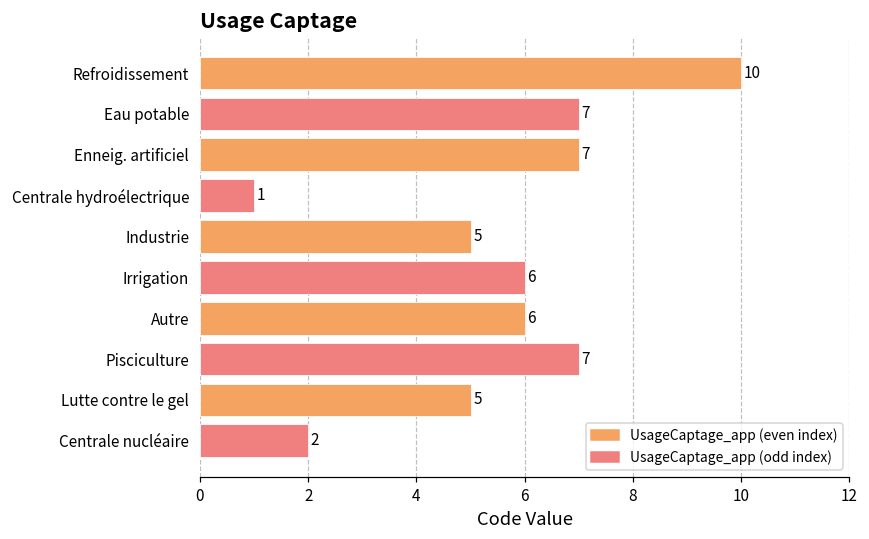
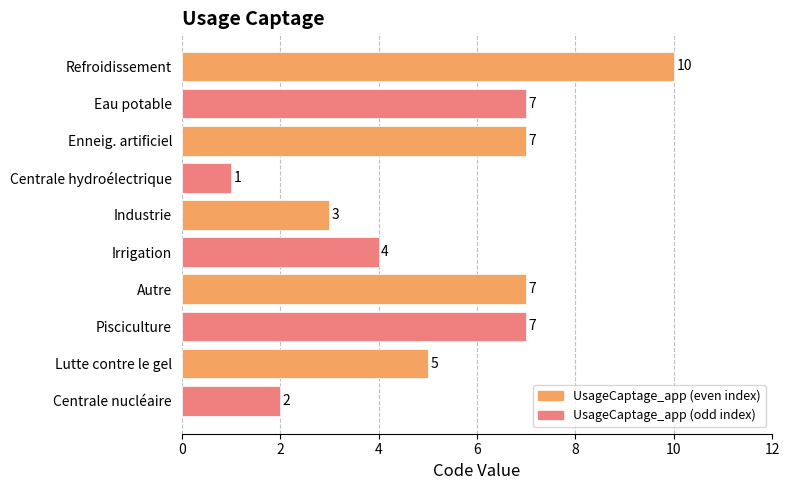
  {
    "Refroidissement": 10,
    "Eau potable": 7,
    "Enneig. artificiel": 7,
    "Centrale hydroélectrique": 1,
-   "Industrie": 5,
-   "Irrigation": 6,
-   "Autre": 6,
+   "Industrie": 3,
+   "Irrigation": 4,
+   "Autre": 7,
    "Pisciculture": 7,
    "Lutte contre le gel": 5,
    "Centrale nucléaire": 2
  }
